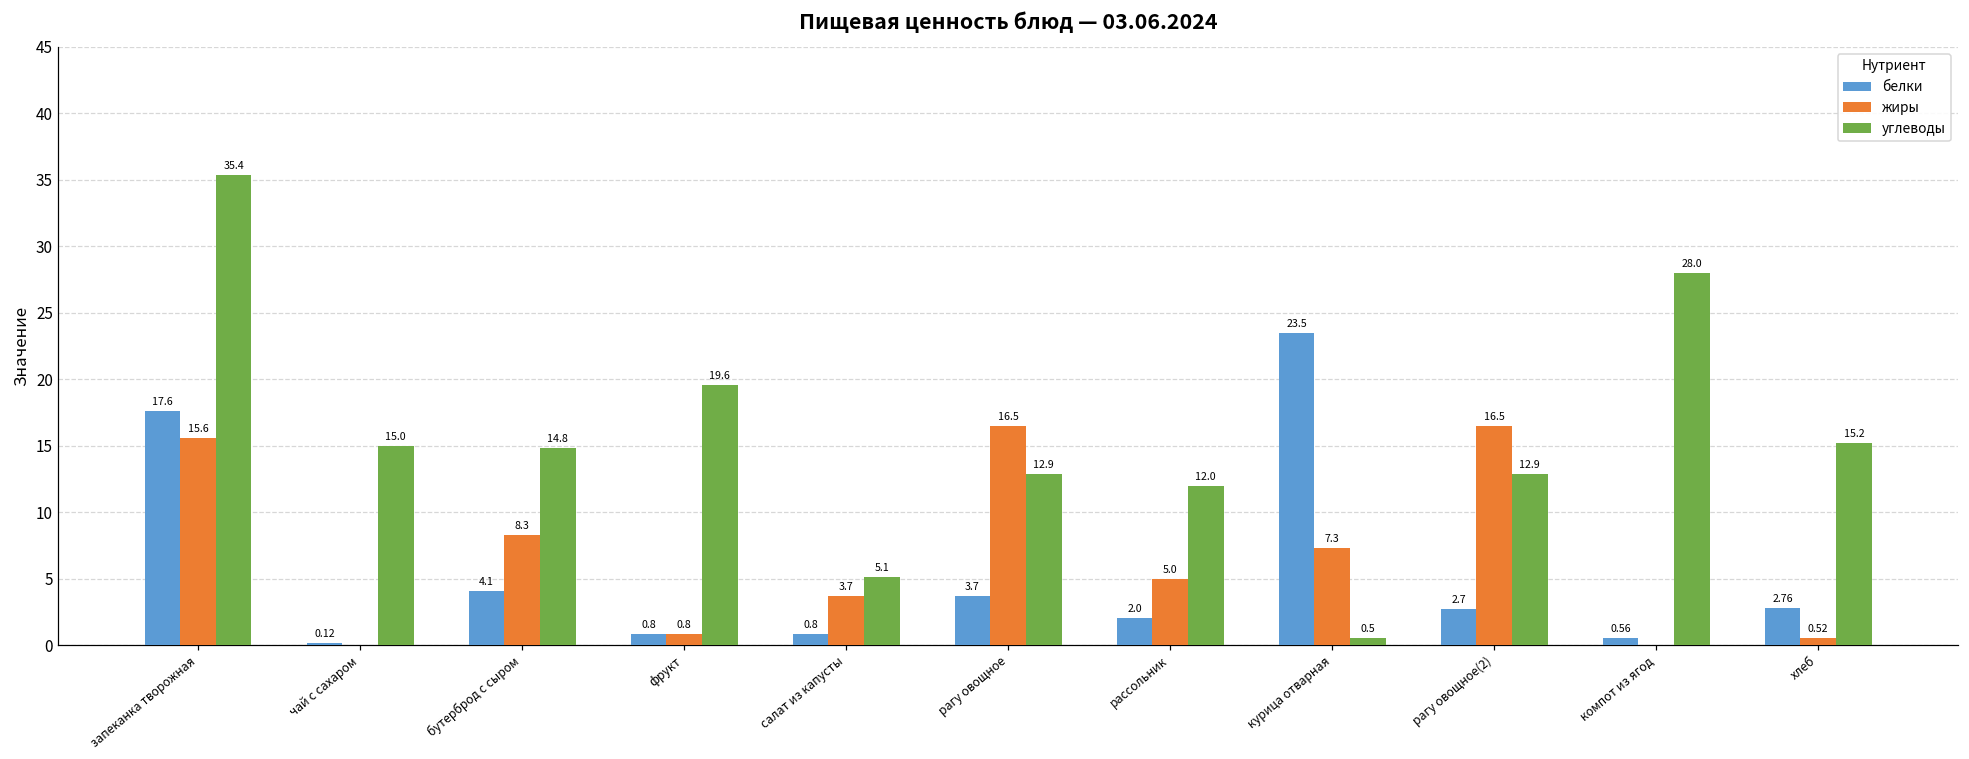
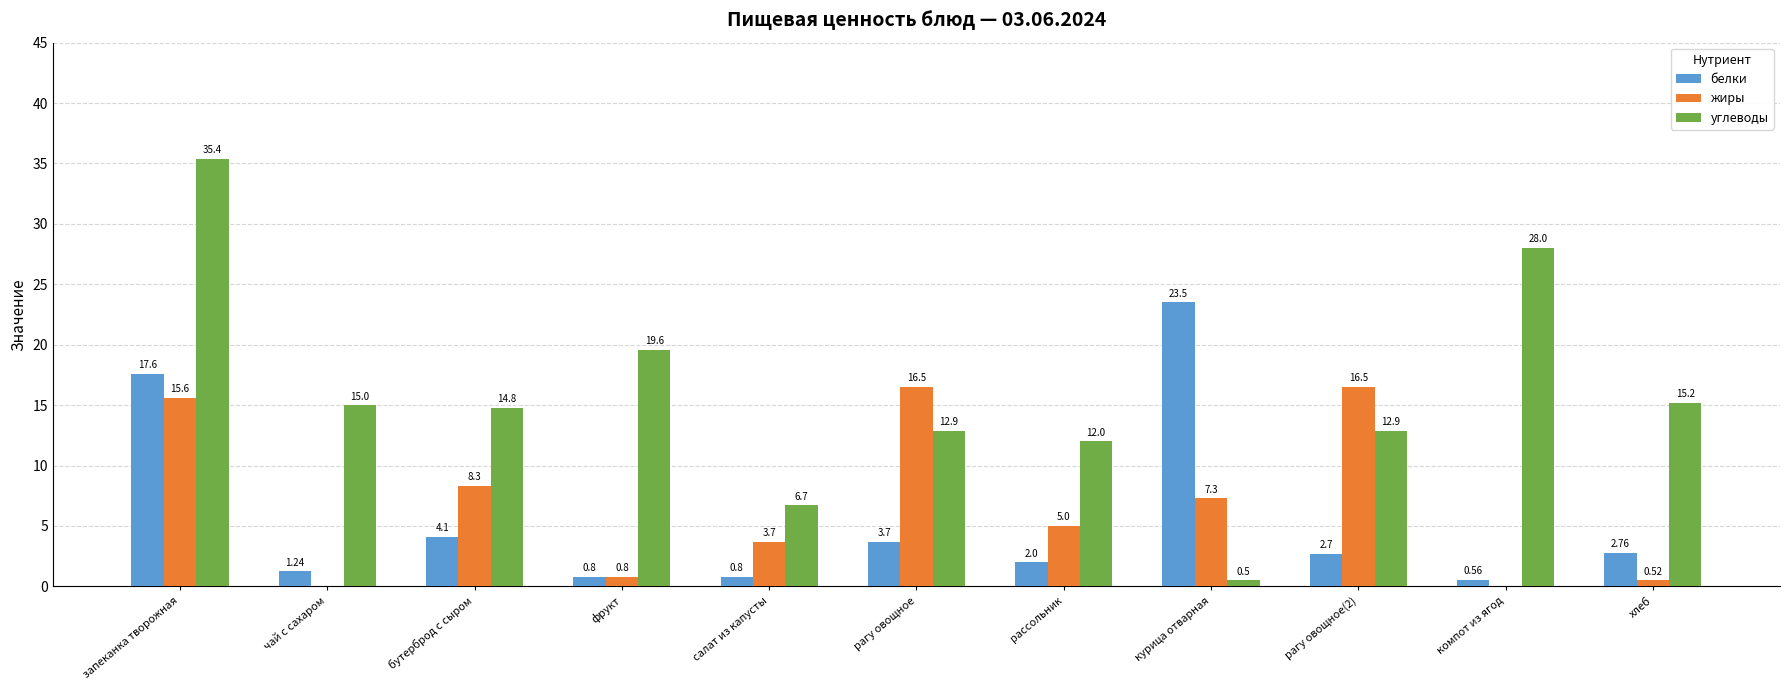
  {
    "белки": {
      "запеканка творожная": 17.6,
-     "чай с сахаром": 0.12,
+     "чай с сахаром": 1.24,
      "бутерброд с сыром": 4.1,
      "фрукт": 0.8,
      "салат из капусты": 0.8,
      "рагу овощное": 3.7,
      "рассольник": 2.0,
      "курица отварная": 23.5,
      "рагу овощное(2)": 2.7,
      "компот из ягод": 0.56,
      "хлеб": 2.76
    },
    "жиры": {
      "запеканка творожная": 15.6,
      "бутерброд с сыром": 8.3,
      "фрукт": 0.8,
      "салат из капусты": 3.7,
      "рагу овощное": 16.5,
      "рассольник": 5.0,
      "курица отварная": 7.3,
      "рагу овощное(2)": 16.5,
      "хлеб": 0.52
    },
    "углеводы": {
      "запеканка творожная": 35.4,
      "чай с сахаром": 15.0,
      "бутерброд с сыром": 14.8,
      "фрукт": 19.6,
-     "салат из капусты": 5.1,
+     "салат из капусты": 6.7,
      "рагу овощное": 12.9,
      "рассольник": 12.0,
      "курица отварная": 0.5,
      "рагу овощное(2)": 12.9,
      "компот из ягод": 28.0,
      "хлеб": 15.2
    }
  }
